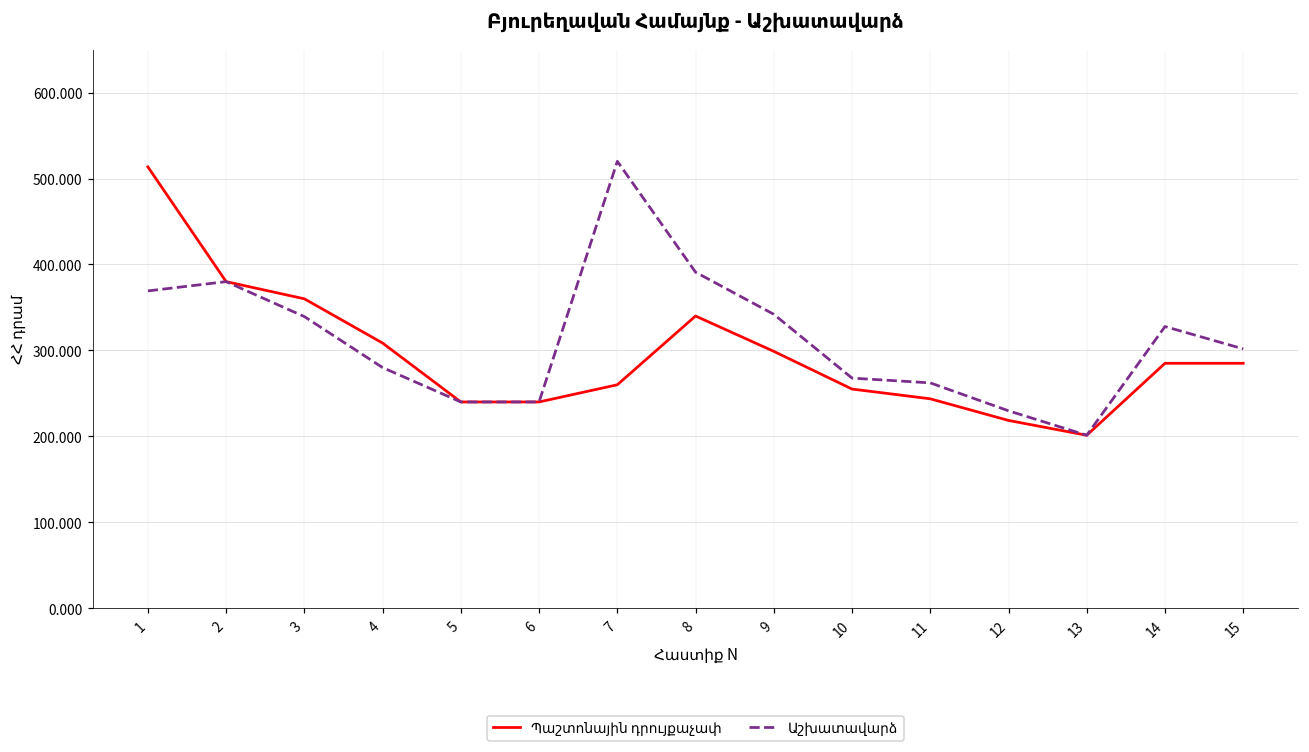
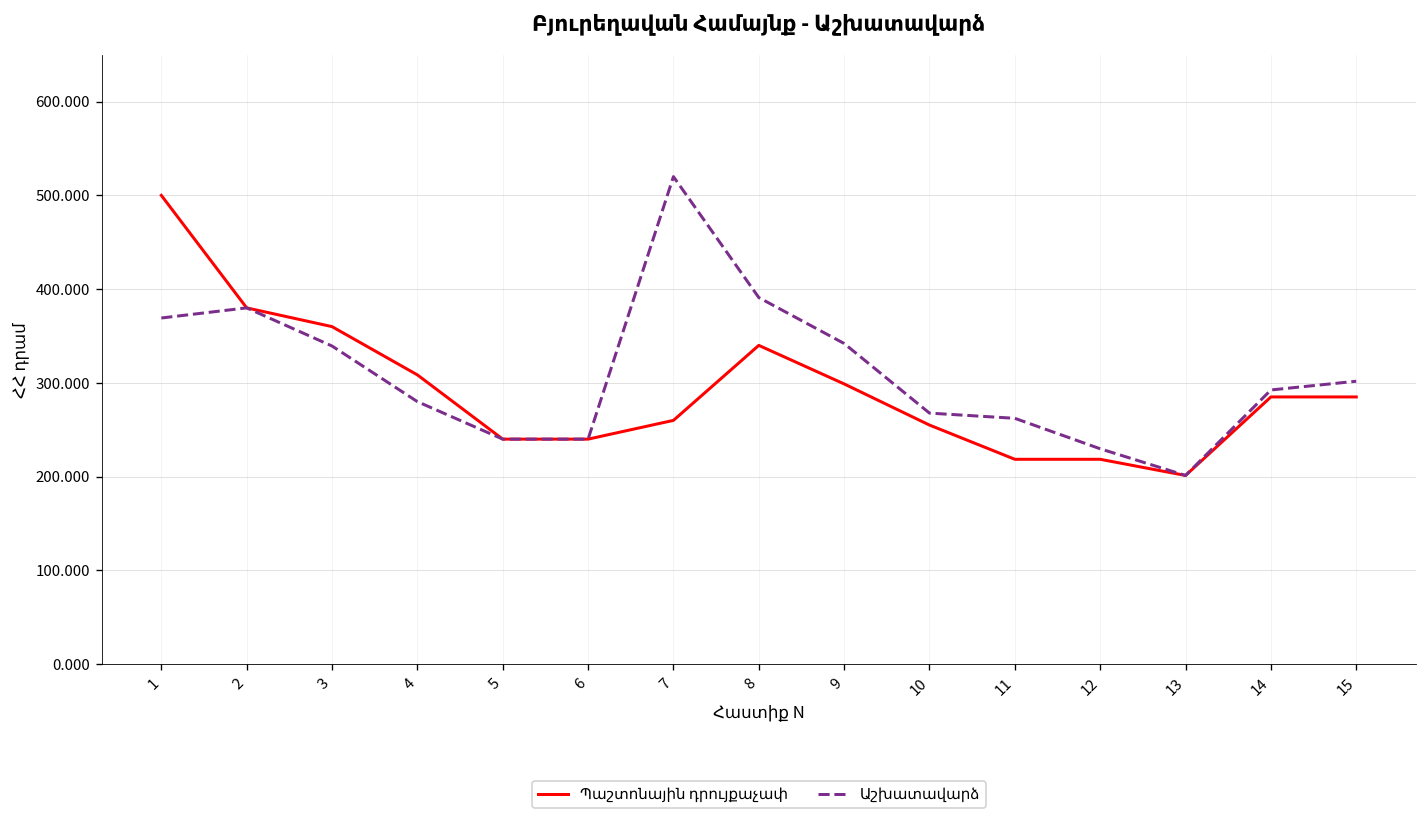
  {
    "Պաշտոնային դրույքաչափ": {
-     "1": 510,
+     "1": 500,
      "3": 360,
      "4": 310,
      "7": 260,
      "8": 340,
      "9": 300,
      "10": 260,
-     "11": 240,
+     "11": 220,
      "12": 220,
      "14": 290,
      "15": 290
    },
    "Աշխատավարձ": {
      "1": 370,
      "3": 340,
      "4": 280,
      "7": 520,
      "8": 390,
      "9": 340,
      "10": 270,
      "11": 260,
      "12": 230,
-     "14": 330,
+     "14": 290,
      "15": 300
    }
  }
